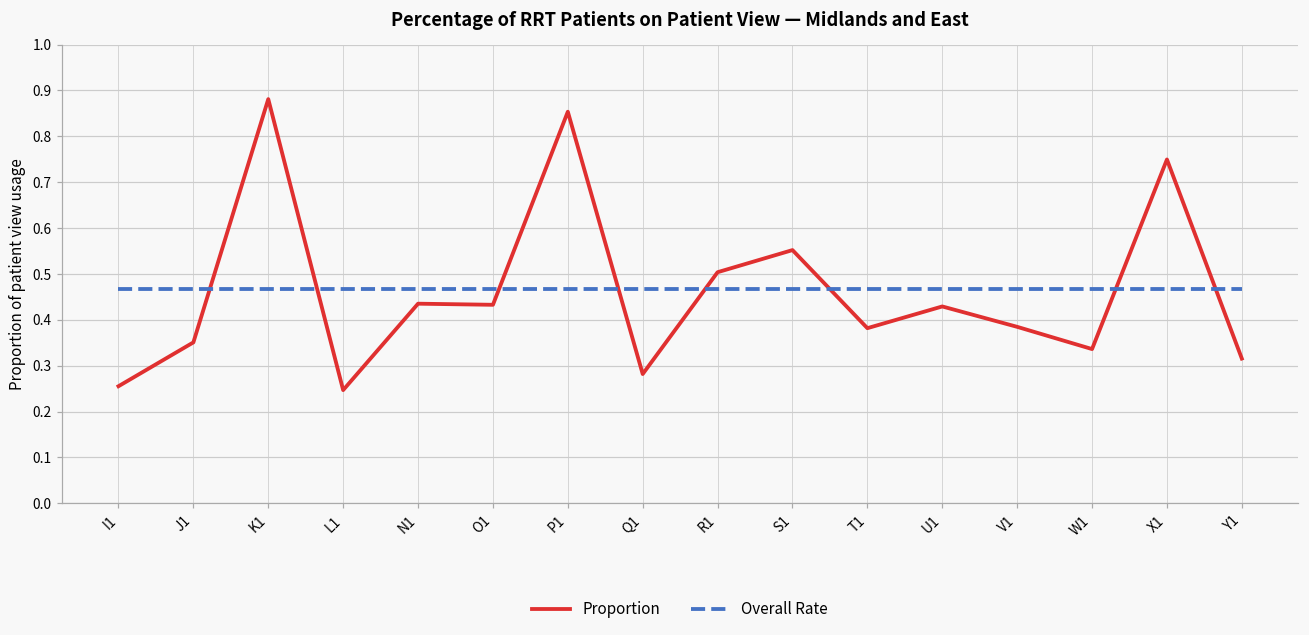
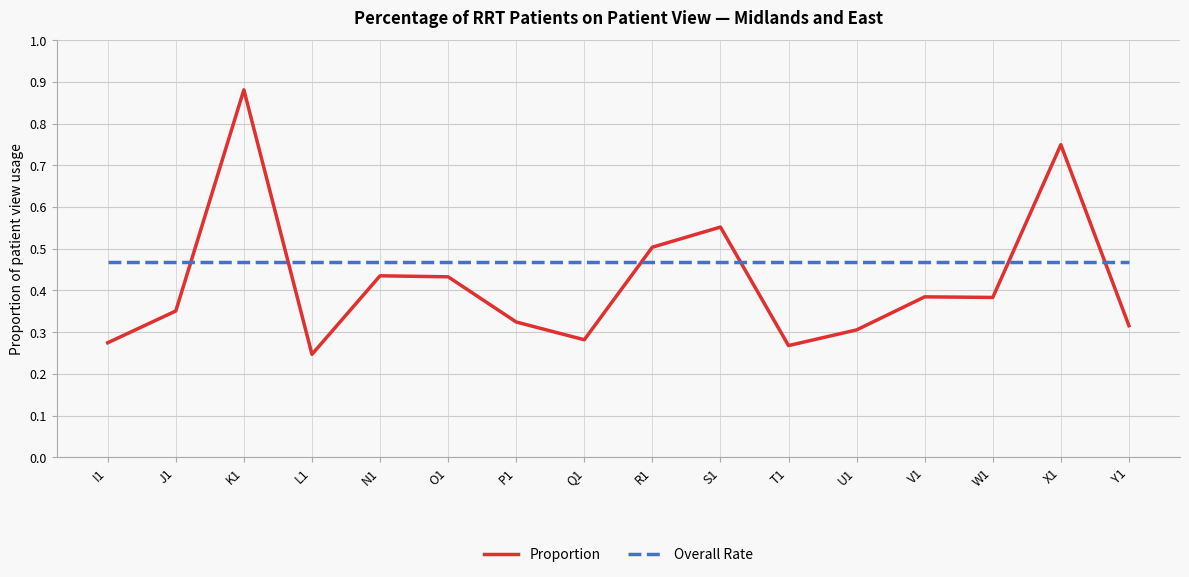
  {
    "Proportion": {
-     "I1": 0.26,
+     "I1": 0.27,
      "J1": 0.35,
      "K1": 0.88,
      "L1": 0.25,
      "N1": 0.44,
      "O1": 0.43,
-     "P1": 0.85,
+     "P1": 0.32,
      "Q1": 0.28,
      "R1": 0.50,
      "S1": 0.55,
-     "T1": 0.38,
-     "U1": 0.43,
+     "T1": 0.27,
+     "U1": 0.31,
      "V1": 0.38,
-     "W1": 0.34,
+     "W1": 0.38,
      "X1": 0.75,
      "Y1": 0.32
    },
    "Overall Rate": {
      "I1": 0.47,
      "J1": 0.47,
      "K1": 0.47,
      "L1": 0.47,
      "N1": 0.47,
      "O1": 0.47,
      "P1": 0.47,
      "Q1": 0.47,
      "R1": 0.47,
      "S1": 0.47,
      "T1": 0.47,
      "U1": 0.47,
      "V1": 0.47,
      "W1": 0.47,
      "X1": 0.47,
      "Y1": 0.47
    }
  }
